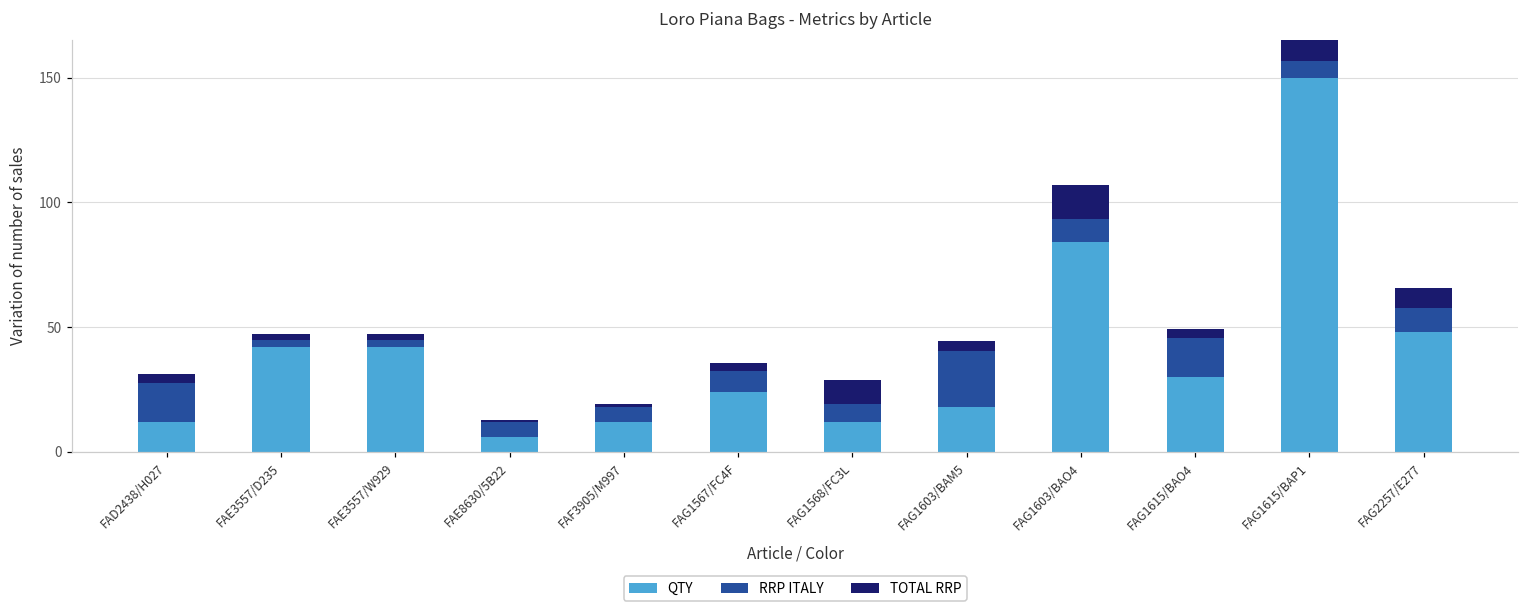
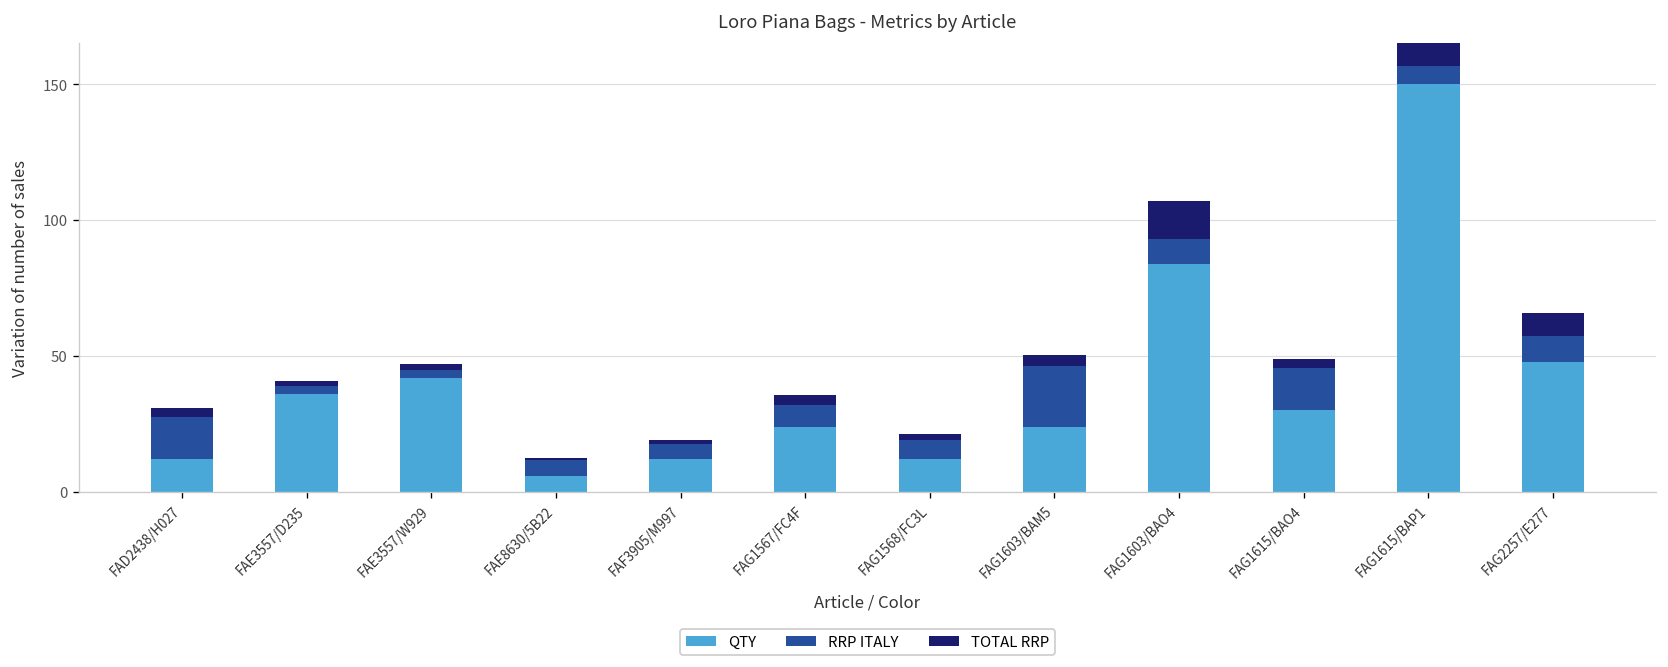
  {
    "QTY": {
      "FAD2438/H027": 12,
-     "FAE3557/D235": 42,
+     "FAE3557/D235": 36,
      "FAE3557/W929": 42,
      "FAE8630/5B22": 6,
      "FAF3905/M997": 12,
      "FAG1567/FC4F": 24,
      "FAG1568/FC3L": 12,
-     "FAG1603/BAM5": 18,
+     "FAG1603/BAM5": 24,
      "FAG1603/BAO4": 84,
      "FAG1615/BAO4": 30,
      "FAG1615/BAP1": 150,
      "FAG2257/E277": 48
    },
    "RRP ITALY": {
      "FAD2438/H027": 16,
      "FAE3557/D235": 3,
      "FAE3557/W929": 3,
      "FAE8630/5B22": 6,
      "FAF3905/M997": 6,
      "FAG1567/FC4F": 8,
      "FAG1568/FC3L": 7,
      "FAG1603/BAM5": 23,
      "FAG1603/BAO4": 9,
      "FAG1615/BAO4": 15,
      "FAG1615/BAP1": 7,
      "FAG2257/E277": 10
    },
    "TOTAL RRP": {
      "FAD2438/H027": 3,
      "FAE3557/D235": 2,
      "FAE3557/W929": 2,
      "FAF3905/M997": 1,
      "FAG1567/FC4F": 3,
-     "FAG1568/FC3L": 10,
+     "FAG1568/FC3L": 2,
      "FAG1603/BAM5": 4,
      "FAG1603/BAO4": 14,
      "FAG1615/BAO4": 4,
      "FAG2257/E277": 8
    }
  }
